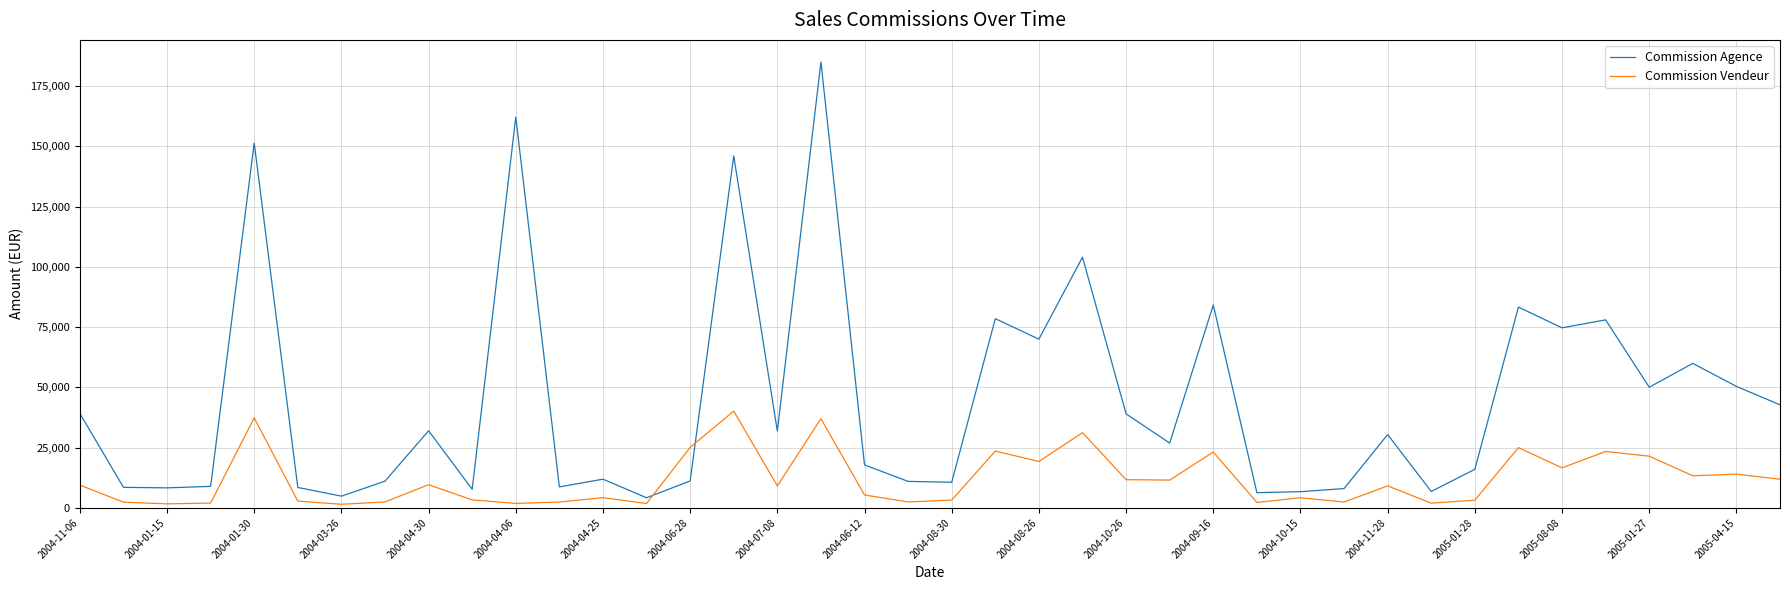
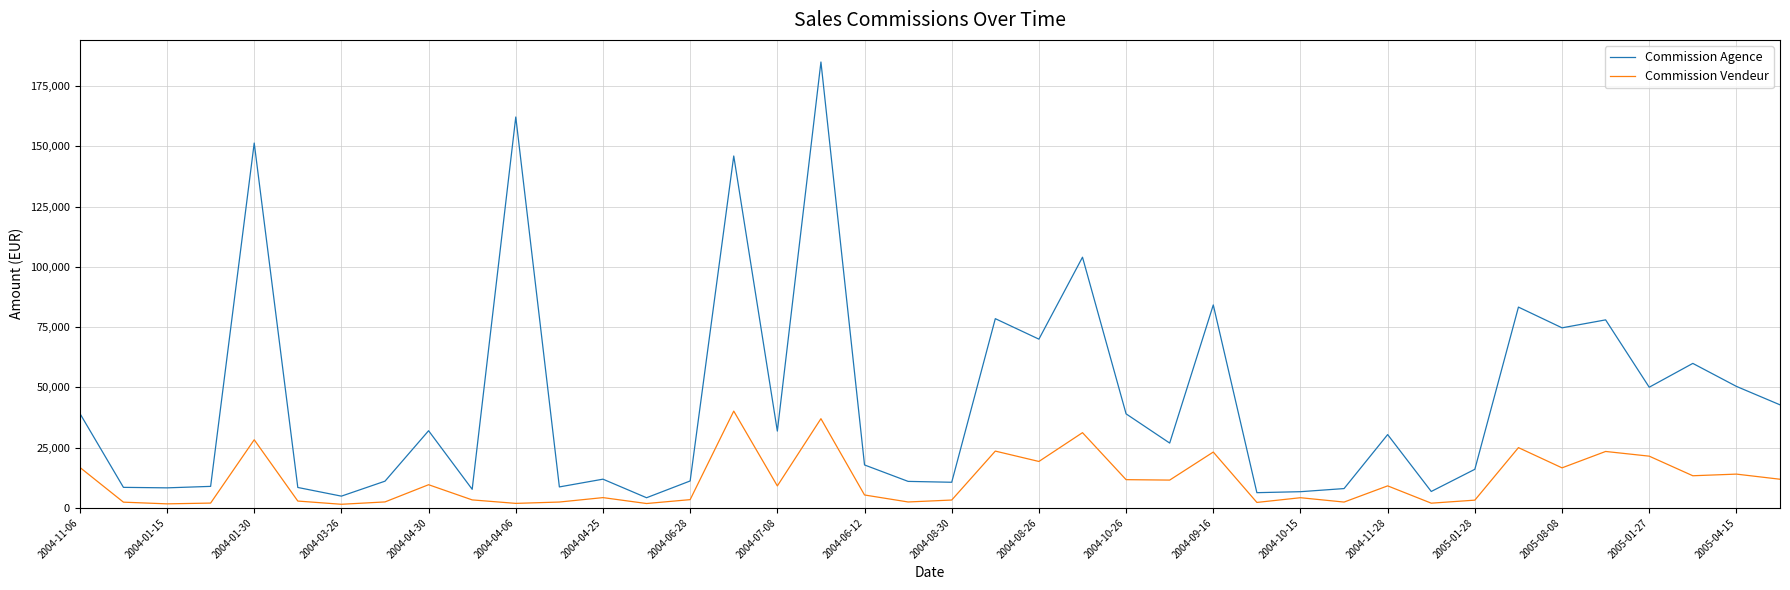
  {
    "Commission Agence": {
      "2004-11-06": "39,000",
      "2004-01-15": "8,000",
      "2004-01-30": "151,000",
      "2004-03-26": "5,000",
      "2004-04-06": "162,000",
      "2004-04-25": "12,000",
      "2004-06-28": "11,000",
      "2004-07-08": "32,000",
      "2004-08-30": "11,000",
      "2004-08-26": "70,000",
      "2004-10-26": "39,000",
      "2004-10-15": "7,000",
      "2004-11-28": "30,000",
      "2005-01-28": "16,000",
      "2005-08-08": "75,000",
      "2005-01-27": "50,000",
      "2005-04-15": "50,000"
    },
    "Commission Vendeur": {
-     "2004-11-06": "9,000",
+     "2004-11-06": "17,000",
      "2004-01-15": "2,000",
-     "2004-01-30": "37,000",
+     "2004-01-30": "28,000",
      "2004-03-26": "1,000",
      "2004-04-06": "2,000",
      "2004-04-25": "4,000",
-     "2004-06-28": "25,000",
+     "2004-06-28": "3,000",
      "2004-07-08": "9,000",
      "2004-08-30": "3,000",
      "2004-08-26": "19,000",
      "2004-10-26": "12,000",
      "2004-10-15": "4,000",
      "2004-11-28": "9,000",
      "2005-01-28": "3,000",
      "2005-08-08": "17,000",
      "2005-01-27": "21,000",
      "2005-04-15": "14,000"
    }
  }
